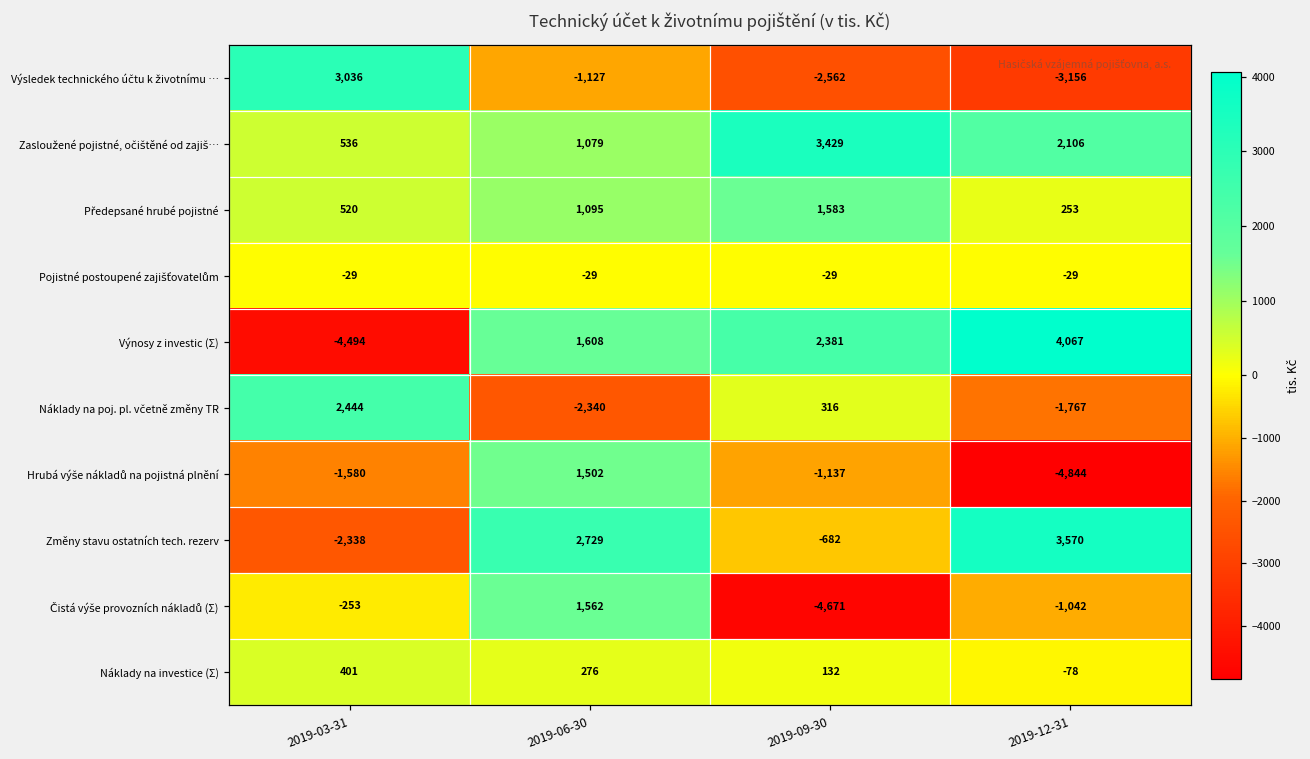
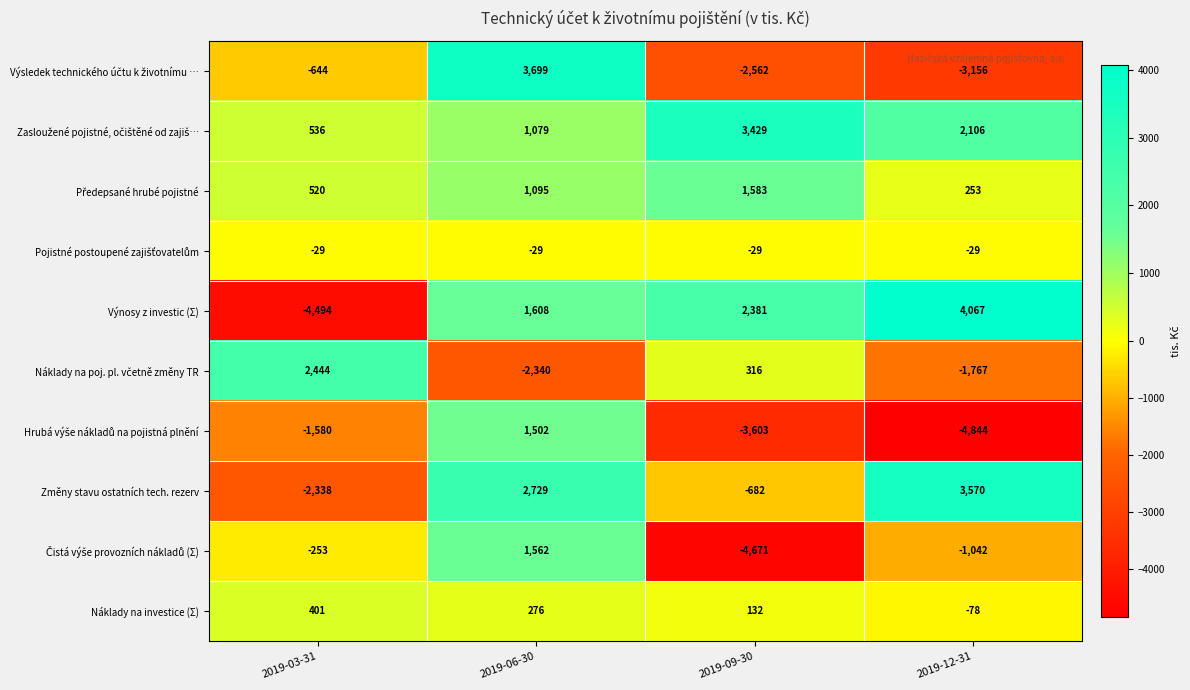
  {
    "Výsledek technického účtu k životnímu …": {
-     "2019-03-31": "3,036",
-     "2019-06-30": "-1,127",
+     "2019-03-31": "-644",
+     "2019-06-30": "3,699",
      "2019-09-30": "-2,562"
    },
    "Zasloužené pojistné, očištěné od zajiš…": {
      "2019-03-31": "536",
      "2019-06-30": "1,079",
      "2019-09-30": "3,429",
      "2019-12-31": "2,106"
    },
    "Předepsané hrubé pojistné": {
      "2019-03-31": "520",
      "2019-06-30": "1,095",
      "2019-09-30": "1,583",
      "2019-12-31": "253"
    },
    "Pojistné postoupené zajišťovatelům": {
      "2019-03-31": "-29",
      "2019-06-30": "-29",
      "2019-09-30": "-29",
      "2019-12-31": "-29"
    },
    "Výnosy z investic (Σ)": {
      "2019-03-31": "-4,494",
      "2019-06-30": "1,608",
      "2019-09-30": "2,381",
      "2019-12-31": "4,067"
    },
    "Náklady na poj. pl. včetně změny TR": {
      "2019-03-31": "2,444",
      "2019-06-30": "-2,340",
      "2019-09-30": "316",
      "2019-12-31": "-1,767"
    },
    "Hrubá výše nákladů na pojistná plnění": {
      "2019-03-31": "-1,580",
      "2019-06-30": "1,502",
-     "2019-09-30": "-1,137",
+     "2019-09-30": "-3,603",
      "2019-12-31": "-4,844"
    },
    "Změny stavu ostatních tech. rezerv": {
      "2019-03-31": "-2,338",
      "2019-06-30": "2,729",
      "2019-09-30": "-682",
      "2019-12-31": "3,570"
    },
    "Čistá výše provozních nákladů (Σ)": {
      "2019-03-31": "-253",
      "2019-06-30": "1,562",
      "2019-09-30": "-4,671",
      "2019-12-31": "-1,042"
    },
    "Náklady na investice (Σ)": {
      "2019-03-31": "401",
      "2019-06-30": "276",
      "2019-09-30": "132",
      "2019-12-31": "-78"
    }
  }
